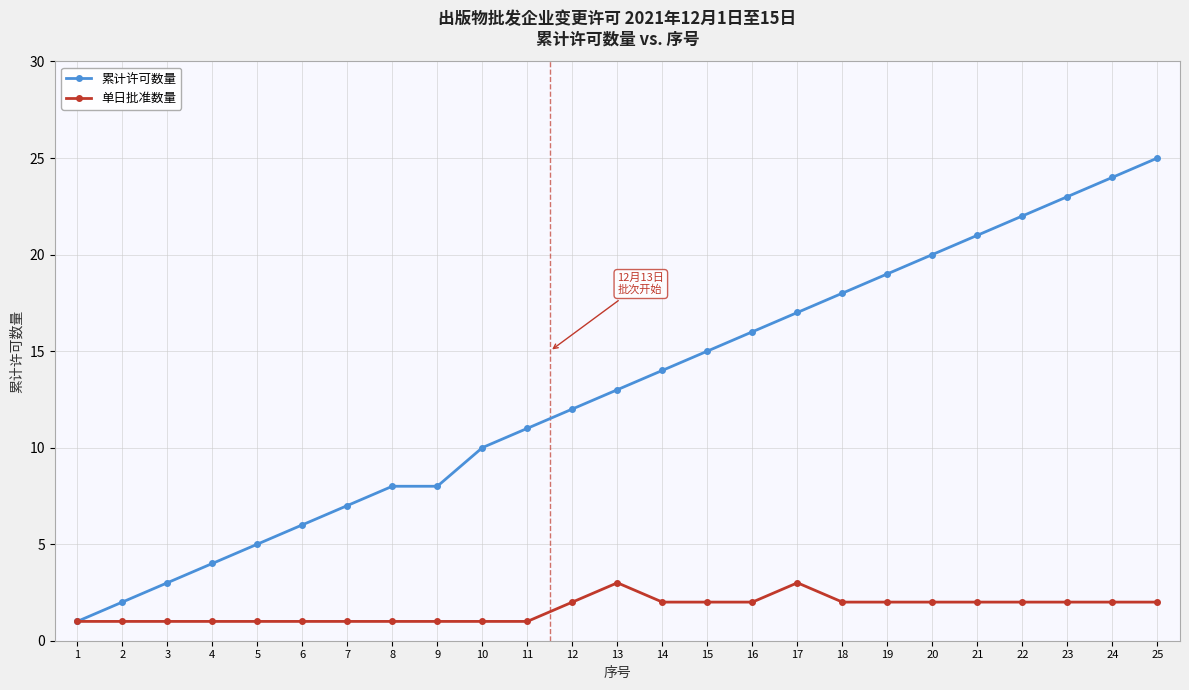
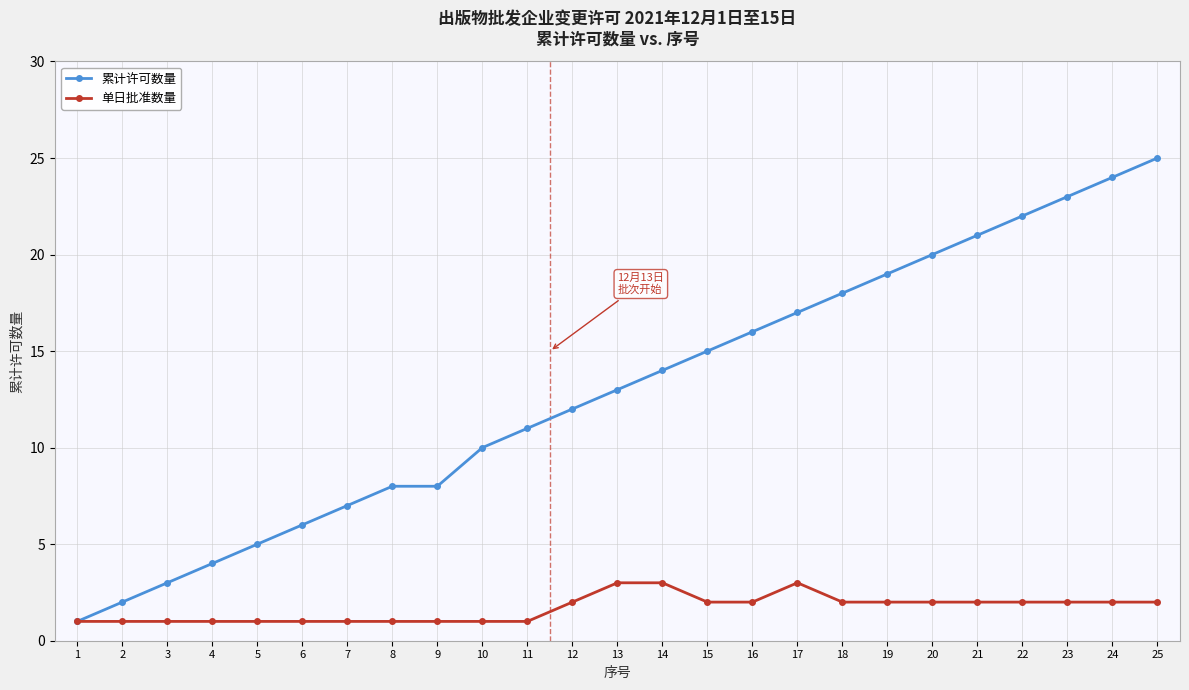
  {
    "累计许可数量": {
      "2": 2,
      "3": 3,
      "4": 4,
      "5": 5,
      "6": 6,
      "7": 7,
      "8": 8,
      "9": 8,
      "10": 10,
      "11": 11,
      "12": 12,
      "13": 13,
      "15": 15,
      "16": 16,
      "17": 17,
      "18": 18,
      "19": 19,
      "20": 20,
      "21": 21,
      "22": 22,
      "23": 23,
      "24": 24,
      "25": 25
    },
    "单日批准数量": {
      "2": 1,
      "3": 1,
      "4": 1,
      "5": 1,
      "6": 1,
      "7": 1,
      "8": 1,
      "9": 1,
      "10": 1,
      "11": 1,
      "12": 2,
      "13": 3,
-     "14": 2,
+     "14": 3,
      "15": 2,
      "16": 2,
      "17": 3,
      "18": 2,
      "19": 2,
      "20": 2,
      "21": 2,
      "22": 2,
      "23": 2,
      "24": 2,
      "25": 2
    }
  }
